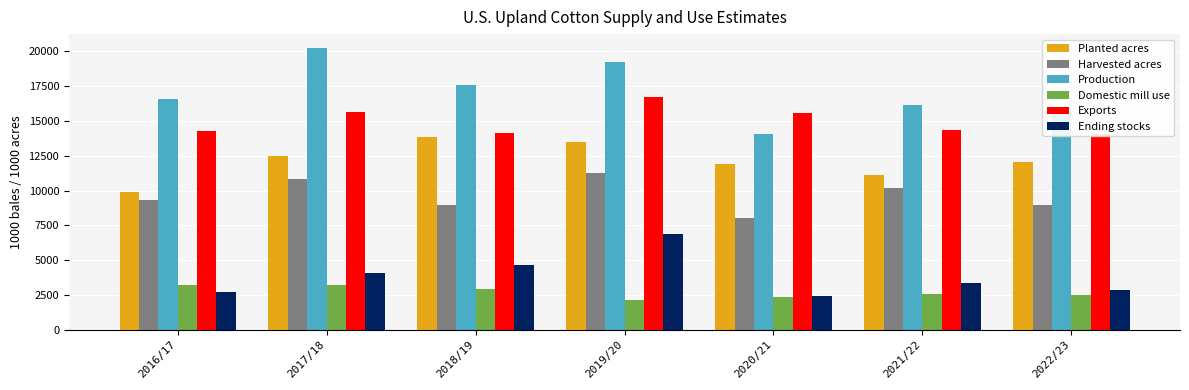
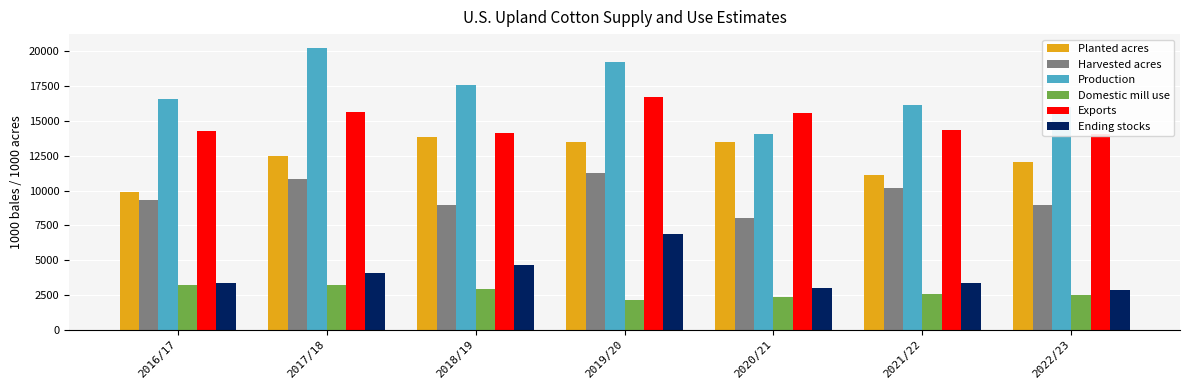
  {
    "Planted acres": {
      "2016/17": 9900,
      "2017/18": 12500,
      "2018/19": 13900,
      "2019/20": 13500,
-     "2020/21": 11900,
+     "2020/21": 13500,
      "2021/22": 11100,
      "2022/23": 12100
    },
    "Harvested acres": {
      "2016/17": 9300,
      "2017/18": 10900,
      "2018/19": 9000,
      "2019/20": 11300,
      "2020/21": 8000,
      "2021/22": 10100,
      "2022/23": 9000
    },
    "Production": {
      "2016/17": 16600,
      "2017/18": 20200,
      "2018/19": 17600,
      "2019/20": 19200,
      "2020/21": 14100,
      "2021/22": 16100
    },
    "Domestic mill use": {
      "2016/17": 3200,
      "2017/18": 3200,
      "2018/19": 3000,
      "2019/20": 2100,
      "2020/21": 2400,
      "2021/22": 2500,
      "2022/23": 2500
    },
    "Exports": {
      "2016/17": 14300,
      "2017/18": 15600,
      "2018/19": 14200,
      "2019/20": 16700,
      "2020/21": 15600,
      "2021/22": 14300
    },
    "Ending stocks": {
-     "2016/17": 2700,
+     "2016/17": 3400,
      "2017/18": 4100,
      "2018/19": 4600,
      "2019/20": 6900,
-     "2020/21": 2400,
+     "2020/21": 3000,
      "2021/22": 3400,
      "2022/23": 2800
    }
  }
